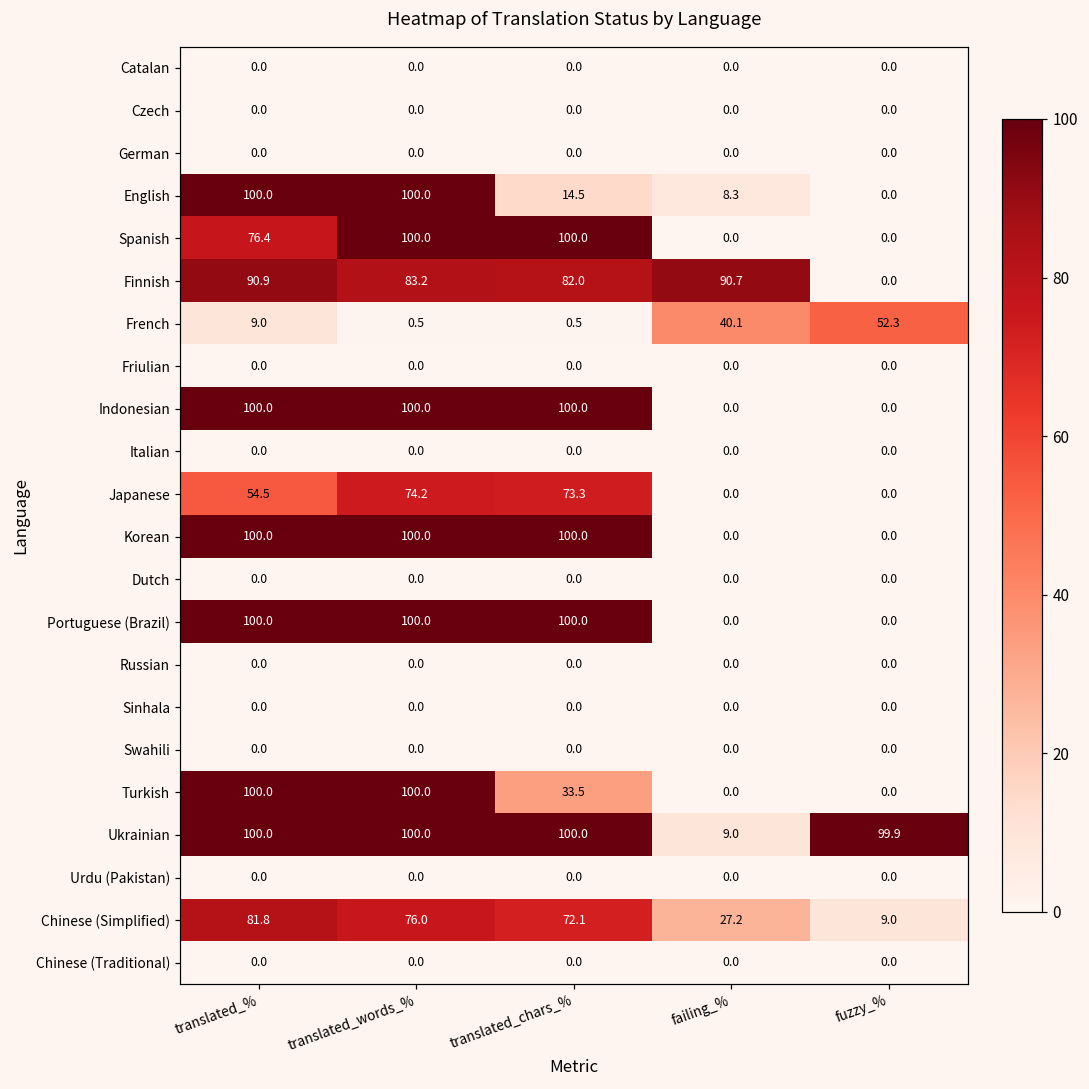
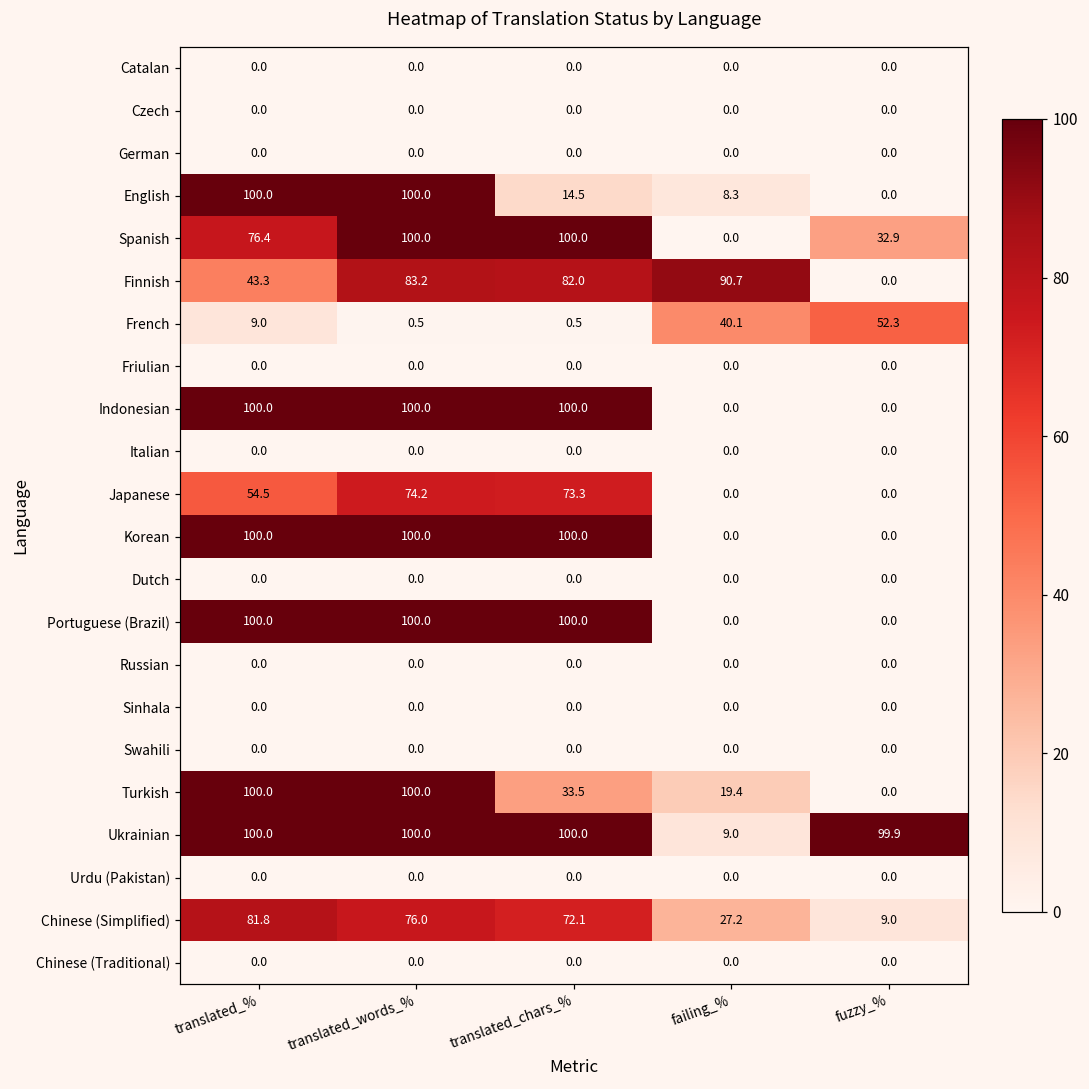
  {
    "Catalan": {
      "translated_%": 0.0,
      "translated_words_%": 0.0,
      "translated_chars_%": 0.0,
      "failing_%": 0.0,
      "fuzzy_%": 0.0
    },
    "Czech": {
      "translated_%": 0.0,
      "translated_words_%": 0.0,
      "translated_chars_%": 0.0,
      "failing_%": 0.0,
      "fuzzy_%": 0.0
    },
    "German": {
      "translated_%": 0.0,
      "translated_words_%": 0.0,
      "translated_chars_%": 0.0,
      "failing_%": 0.0,
      "fuzzy_%": 0.0
    },
    "English": {
      "translated_%": 100.0,
      "translated_words_%": 100.0,
      "translated_chars_%": 14.5,
      "failing_%": 8.3,
      "fuzzy_%": 0.0
    },
    "Spanish": {
      "translated_%": 76.4,
      "translated_words_%": 100.0,
      "translated_chars_%": 100.0,
      "failing_%": 0.0,
-     "fuzzy_%": 0.0
+     "fuzzy_%": 32.9
    },
    "Finnish": {
-     "translated_%": 90.9,
+     "translated_%": 43.3,
      "translated_words_%": 83.2,
      "translated_chars_%": 82.0,
      "failing_%": 90.7,
      "fuzzy_%": 0.0
    },
    "French": {
      "translated_%": 9.0,
      "translated_words_%": 0.5,
      "translated_chars_%": 0.5,
      "failing_%": 40.1,
      "fuzzy_%": 52.3
    },
    "Friulian": {
      "translated_%": 0.0,
      "translated_words_%": 0.0,
      "translated_chars_%": 0.0,
      "failing_%": 0.0,
      "fuzzy_%": 0.0
    },
    "Indonesian": {
      "translated_%": 100.0,
      "translated_words_%": 100.0,
      "translated_chars_%": 100.0,
      "failing_%": 0.0,
      "fuzzy_%": 0.0
    },
    "Italian": {
      "translated_%": 0.0,
      "translated_words_%": 0.0,
      "translated_chars_%": 0.0,
      "failing_%": 0.0,
      "fuzzy_%": 0.0
    },
    "Japanese": {
      "translated_%": 54.5,
      "translated_words_%": 74.2,
      "translated_chars_%": 73.3,
      "failing_%": 0.0,
      "fuzzy_%": 0.0
    },
    "Korean": {
      "translated_%": 100.0,
      "translated_words_%": 100.0,
      "translated_chars_%": 100.0,
      "failing_%": 0.0,
      "fuzzy_%": 0.0
    },
    "Dutch": {
      "translated_%": 0.0,
      "translated_words_%": 0.0,
      "translated_chars_%": 0.0,
      "failing_%": 0.0,
      "fuzzy_%": 0.0
    },
    "Portuguese (Brazil)": {
      "translated_%": 100.0,
      "translated_words_%": 100.0,
      "translated_chars_%": 100.0,
      "failing_%": 0.0,
      "fuzzy_%": 0.0
    },
    "Russian": {
      "translated_%": 0.0,
      "translated_words_%": 0.0,
      "translated_chars_%": 0.0,
      "failing_%": 0.0,
      "fuzzy_%": 0.0
    },
    "Sinhala": {
      "translated_%": 0.0,
      "translated_words_%": 0.0,
      "translated_chars_%": 0.0,
      "failing_%": 0.0,
      "fuzzy_%": 0.0
    },
    "Swahili": {
      "translated_%": 0.0,
      "translated_words_%": 0.0,
      "translated_chars_%": 0.0,
      "failing_%": 0.0,
      "fuzzy_%": 0.0
    },
    "Turkish": {
      "translated_%": 100.0,
      "translated_words_%": 100.0,
      "translated_chars_%": 33.5,
-     "failing_%": 0.0,
+     "failing_%": 19.4,
      "fuzzy_%": 0.0
    },
    "Ukrainian": {
      "translated_%": 100.0,
      "translated_words_%": 100.0,
      "translated_chars_%": 100.0,
      "failing_%": 9.0,
      "fuzzy_%": 99.9
    },
    "Urdu (Pakistan)": {
      "translated_%": 0.0,
      "translated_words_%": 0.0,
      "translated_chars_%": 0.0,
      "failing_%": 0.0,
      "fuzzy_%": 0.0
    },
    "Chinese (Simplified)": {
      "translated_%": 81.8,
      "translated_words_%": 76.0,
      "translated_chars_%": 72.1,
      "failing_%": 27.2,
      "fuzzy_%": 9.0
    },
    "Chinese (Traditional)": {
      "translated_%": 0.0,
      "translated_words_%": 0.0,
      "translated_chars_%": 0.0,
      "failing_%": 0.0,
      "fuzzy_%": 0.0
    }
  }
